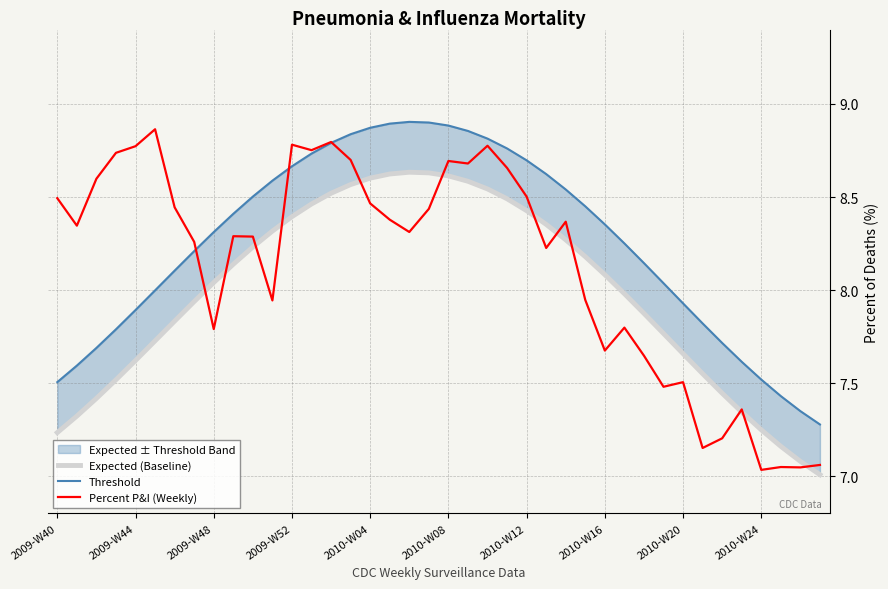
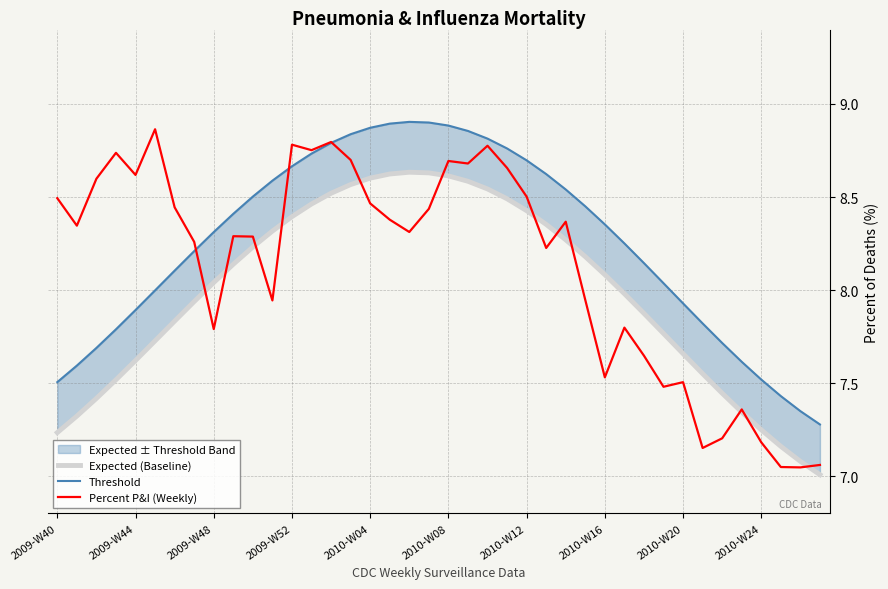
  {
    "Percent P&I (Weekly)": {
      "2009-W40": 8.49,
-     "2009-W44": 8.77,
+     "2009-W44": 8.62,
      "2009-W48": 7.79,
      "2009-W52": 8.78,
      "2010-W04": 8.47,
      "2010-W08": 8.69,
      "2010-W12": 8.50,
-     "2010-W16": 7.67,
+     "2010-W16": 7.53,
      "2010-W20": 7.51,
-     "2010-W24": 7.03
+     "2010-W24": 7.18
    }
  }
